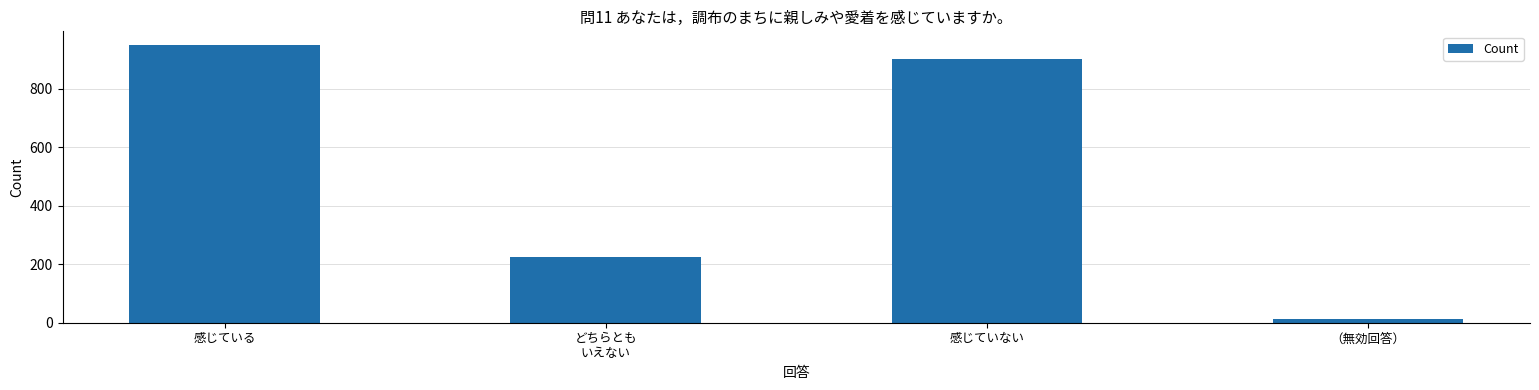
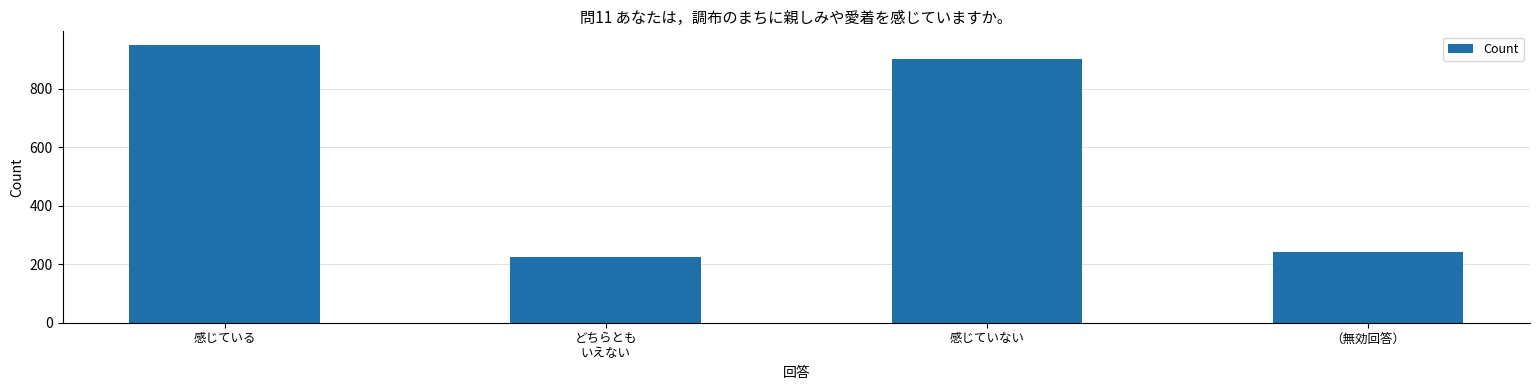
  {
    "感じている": 950,
    "どちらとも いえない": 220,
    "感じていない": 900,
-   "（無効回答）": 10
+   "（無効回答）": 240
  }
